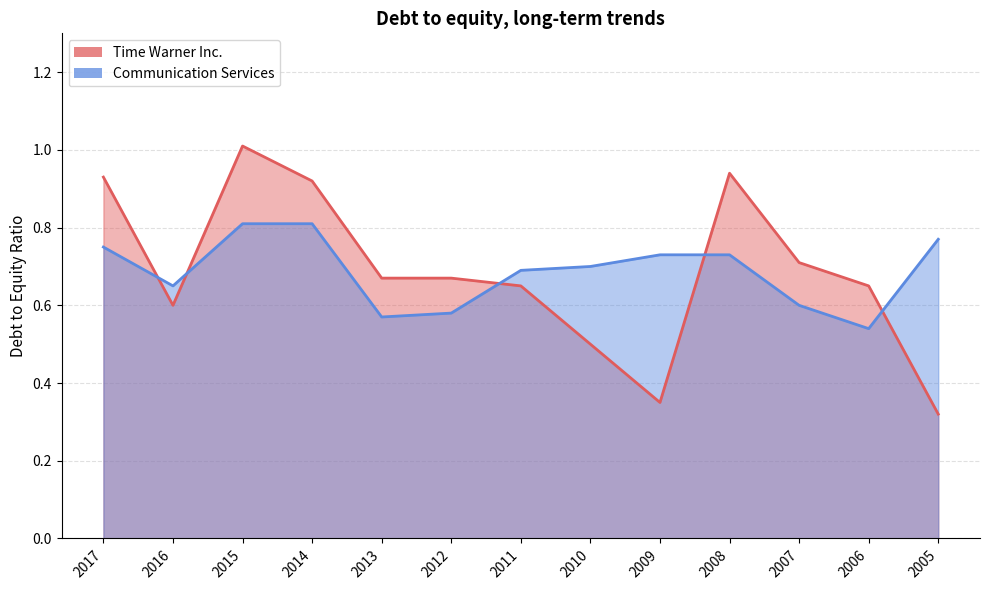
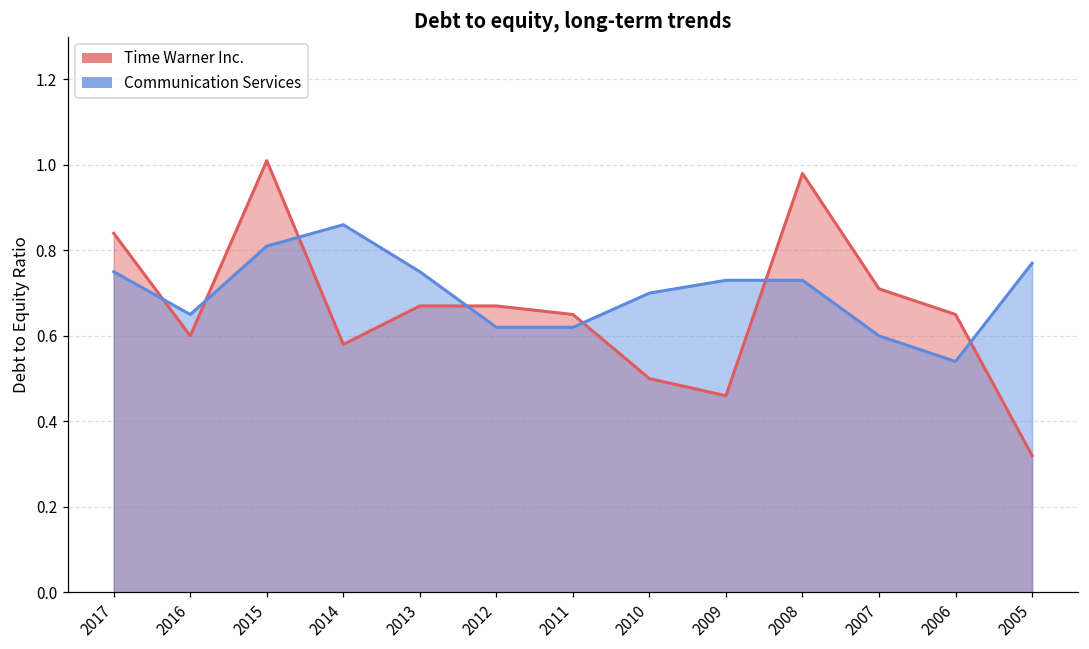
  {
    "Time Warner Inc.": {
-     "2017": 0.93,
+     "2017": 0.84,
      "2016": 0.60,
      "2015": 1.01,
-     "2014": 0.92,
+     "2014": 0.58,
      "2013": 0.67,
      "2012": 0.67,
      "2011": 0.65,
      "2010": 0.50,
-     "2009": 0.35,
-     "2008": 0.94,
+     "2009": 0.46,
+     "2008": 0.98,
      "2007": 0.71,
      "2006": 0.65,
      "2005": 0.32
    },
    "Communication Services": {
      "2017": 0.75,
      "2016": 0.65,
      "2015": 0.81,
-     "2014": 0.81,
-     "2013": 0.57,
-     "2012": 0.58,
-     "2011": 0.69,
+     "2014": 0.86,
+     "2013": 0.75,
+     "2012": 0.62,
+     "2011": 0.62,
      "2010": 0.70,
      "2009": 0.73,
      "2008": 0.73,
      "2007": 0.60,
      "2006": 0.54,
      "2005": 0.77
    }
  }
